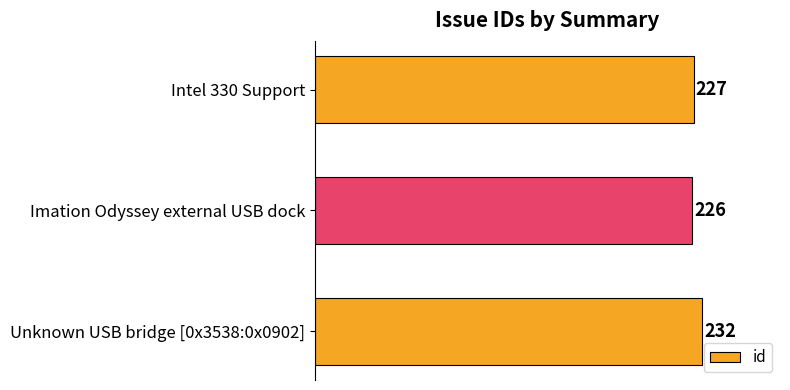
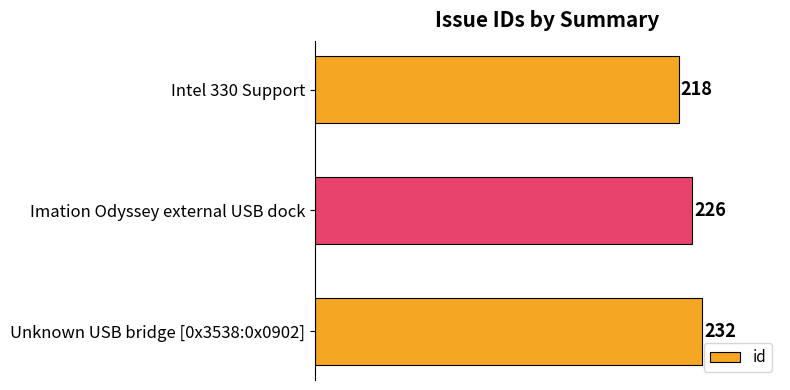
  {
-   "Intel 330 Support": 227,
+   "Intel 330 Support": 218,
    "Imation Odyssey external USB dock": 226,
    "Unknown USB bridge [0x3538:0x0902]": 232
  }
